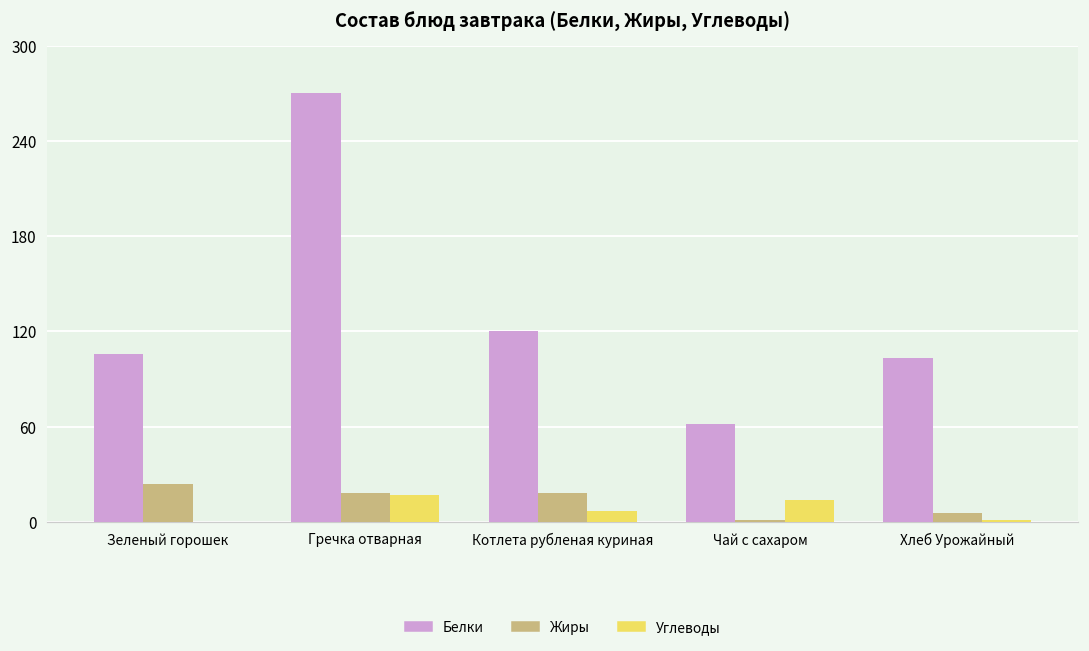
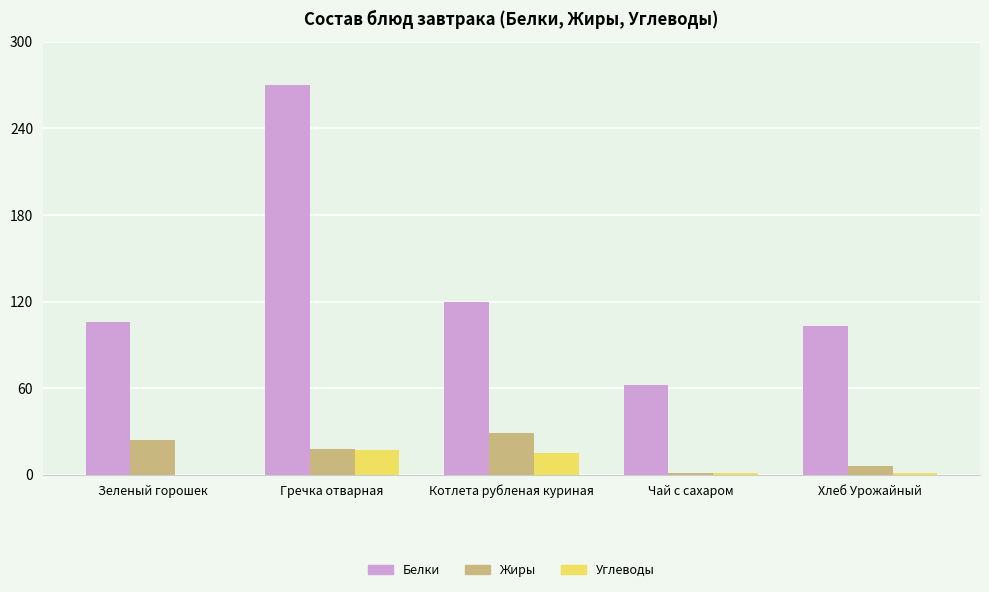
  {
    "Белки": {
      "Зеленый горошек": 106,
      "Гречка отварная": 270,
      "Котлета рубленая куриная": 120,
      "Чай с сахаром": 62,
      "Хлеб Урожайный": 103
    },
    "Жиры": {
      "Зеленый горошек": 24,
      "Гречка отварная": 18,
-     "Котлета рубленая куриная": 18,
+     "Котлета рубленая куриная": 29,
      "Хлеб Урожайный": 6
    },
    "Углеводы": {
      "Зеленый горошек": 0,
      "Гречка отварная": 17,
-     "Котлета рубленая куриная": 7,
-     "Чай с сахаром": 14
+     "Котлета рубленая куриная": 15,
+     "Чай с сахаром": 1
    }
  }
